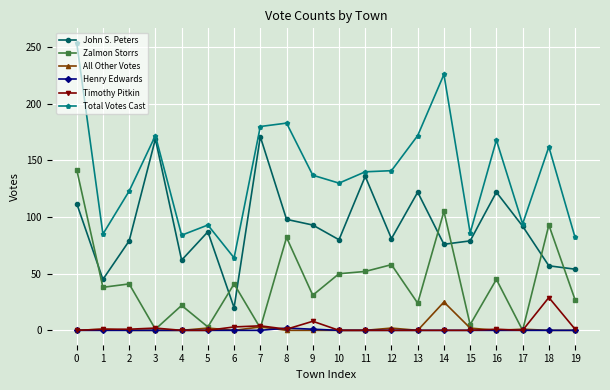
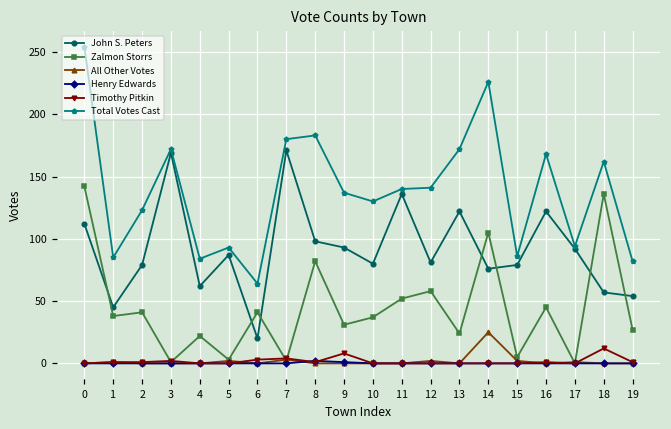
  {
    "Zalmon Storrs": {
      "0": 142,
      "1": 38,
      "2": 41,
      "4": 22,
      "6": 41,
      "8": 82,
      "9": 31,
-     "10": 50,
+     "10": 37,
      "11": 52,
      "12": 58,
      "13": 24,
      "14": 105,
      "15": 5,
      "16": 45,
-     "18": 93,
+     "18": 136,
      "19": 27
    },
    "All Other Votes": {
      "14": 25
    },
    "Timothy Pitkin": {
      "6": 3,
      "9": 8,
-     "18": 29
+     "18": 12
    }
  }
